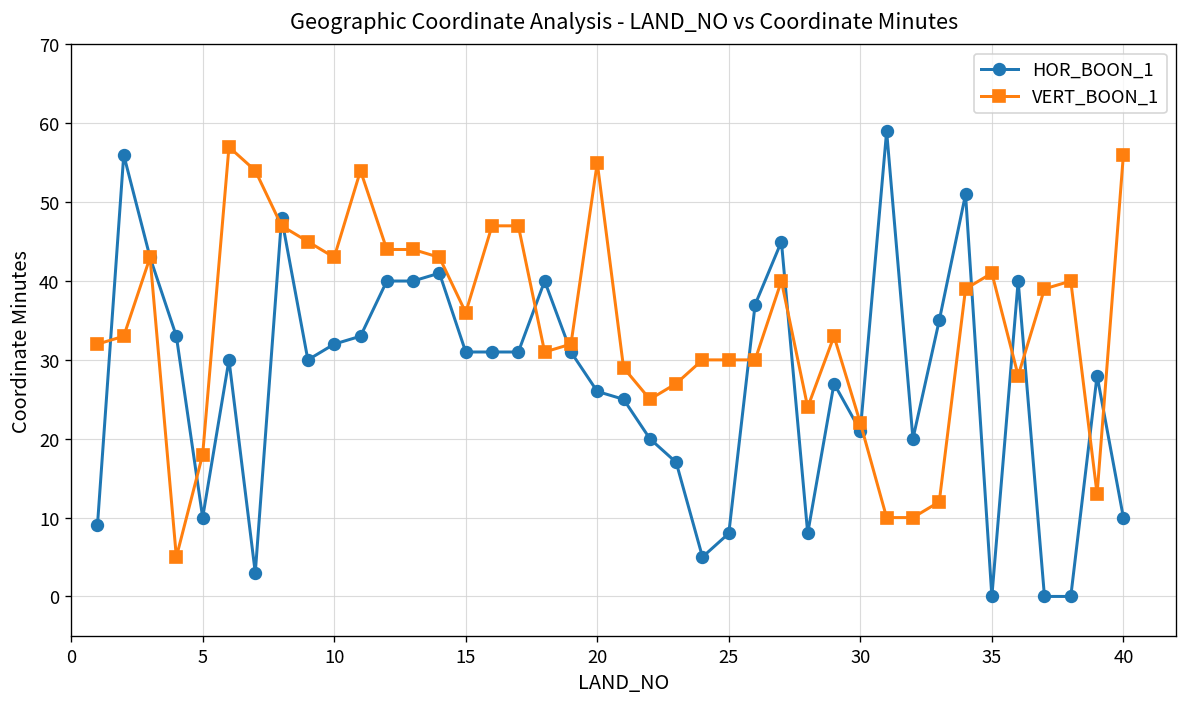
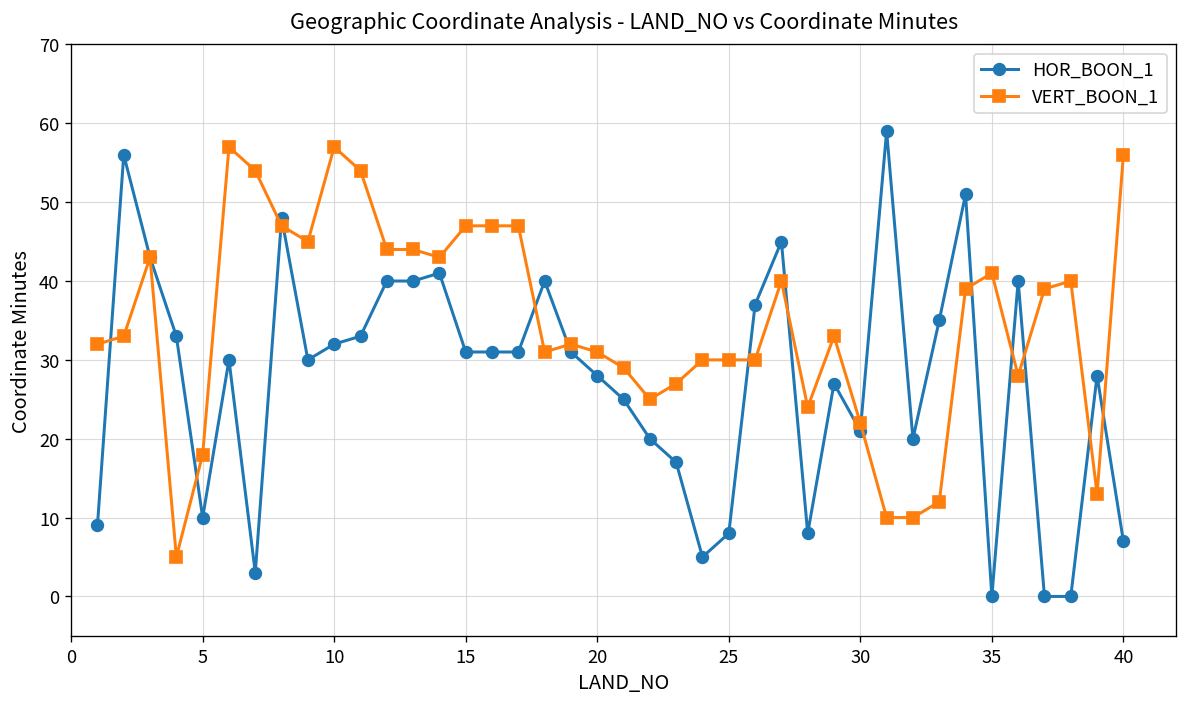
  {
    "HOR_BOON_1": {
      "5": 10,
      "10": 32,
      "15": 31,
-     "20": 26,
+     "20": 28,
      "25": 8,
      "30": 21,
      "35": 0,
-     "40": 10
+     "40": 7
    },
    "VERT_BOON_1": {
      "5": 18,
-     "10": 43,
-     "15": 36,
-     "20": 55,
+     "10": 57,
+     "15": 47,
+     "20": 31,
      "25": 30,
      "30": 22,
      "35": 41,
      "40": 56
    }
  }
